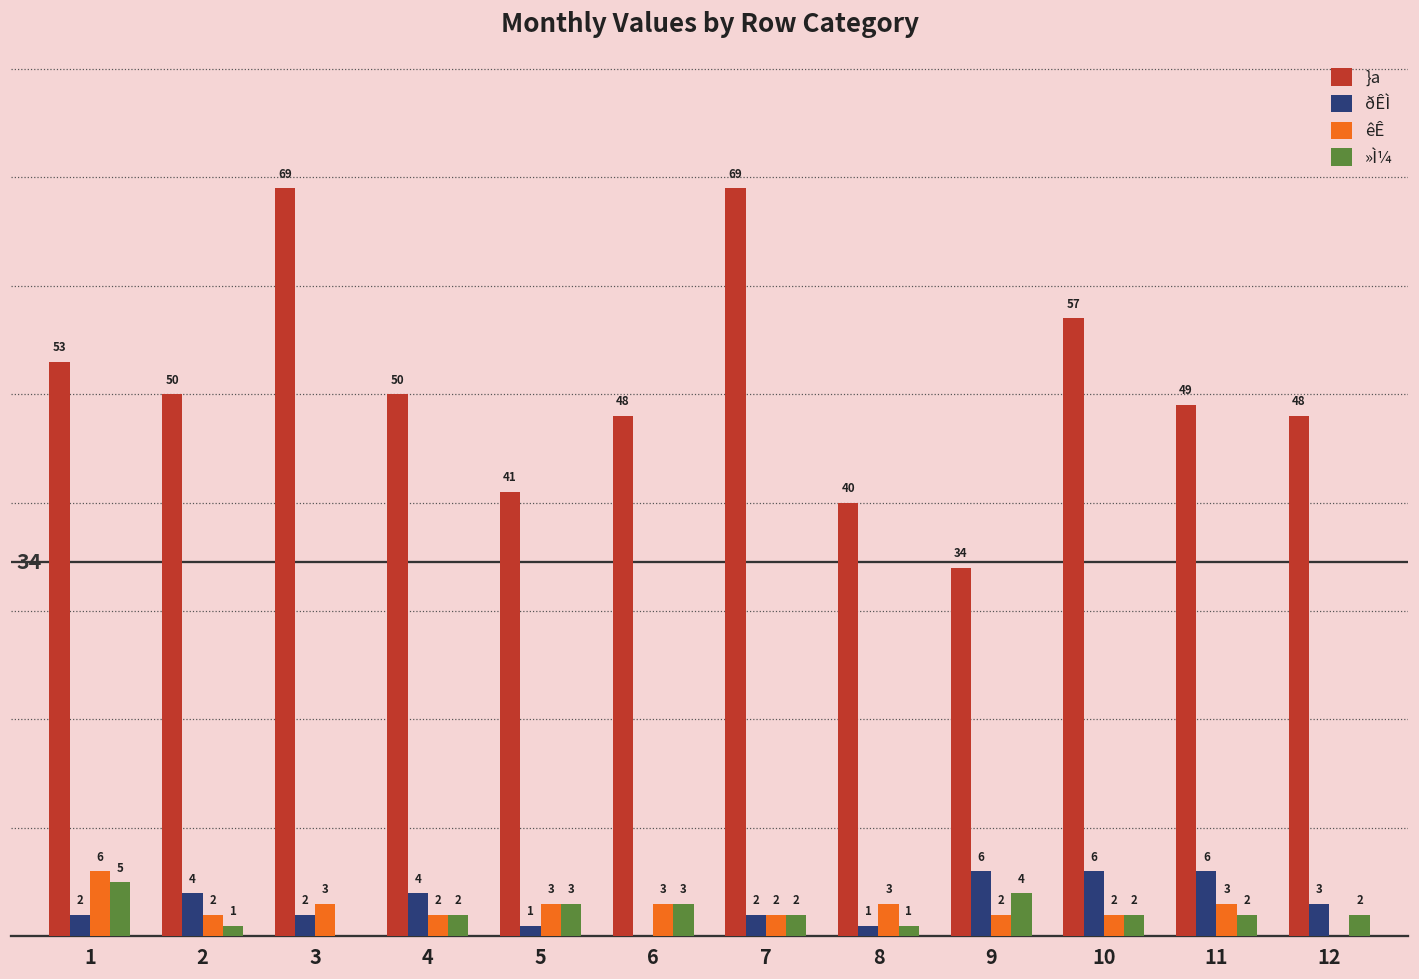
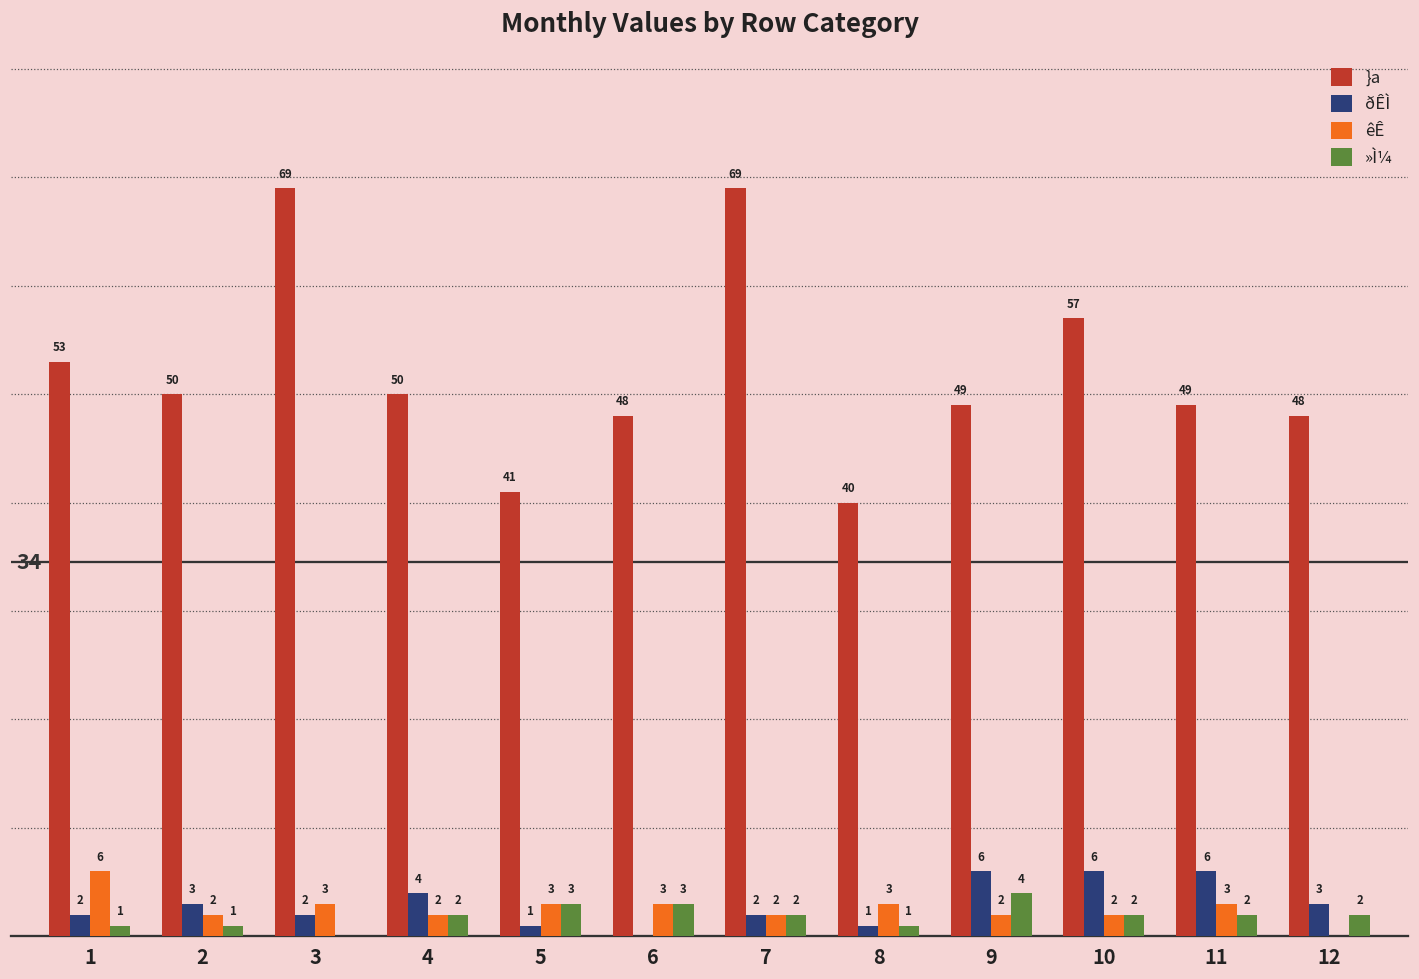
  {
    "}a": {
      "1": 53,
      "2": 50,
      "3": 69,
      "4": 50,
      "5": 41,
      "6": 48,
      "7": 69,
      "8": 40,
-     "9": 34,
+     "9": 49,
      "10": 57,
      "11": 49,
      "12": 48
    },
    "ðÊÌ": {
      "1": 2,
-     "2": 4,
+     "2": 3,
      "3": 2,
      "4": 4,
      "5": 1,
      "7": 2,
      "8": 1,
      "9": 6,
      "10": 6,
      "11": 6,
      "12": 3
    },
    "êÊ": {
      "1": 6,
      "2": 2,
      "3": 3,
      "4": 2,
      "5": 3,
      "6": 3,
      "7": 2,
      "8": 3,
      "9": 2,
      "10": 2,
      "11": 3
    },
    "»Ì¼": {
-     "1": 5,
+     "1": 1,
      "2": 1,
      "4": 2,
      "5": 3,
      "6": 3,
      "7": 2,
      "8": 1,
      "9": 4,
      "10": 2,
      "11": 2,
      "12": 2
    }
  }
